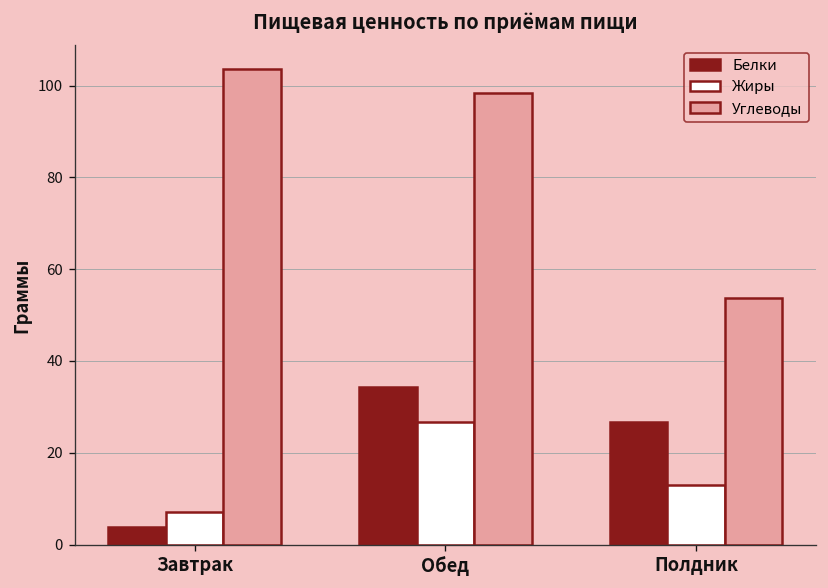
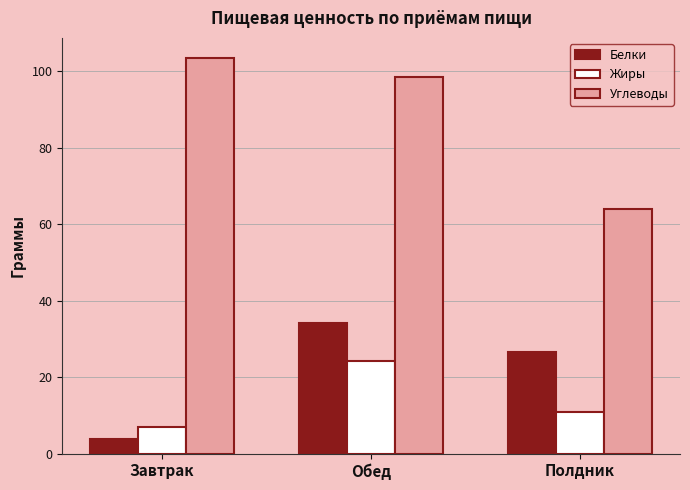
  {
    "Белки": {
      "Завтрак": 4,
      "Обед": 34,
      "Полдник": 27
    },
    "Жиры": {
      "Завтрак": 7,
-     "Обед": 27,
-     "Полдник": 13
+     "Обед": 24,
+     "Полдник": 11
    },
    "Углеводы": {
      "Завтрак": 104,
      "Обед": 98,
-     "Полдник": 54
+     "Полдник": 64
    }
  }
